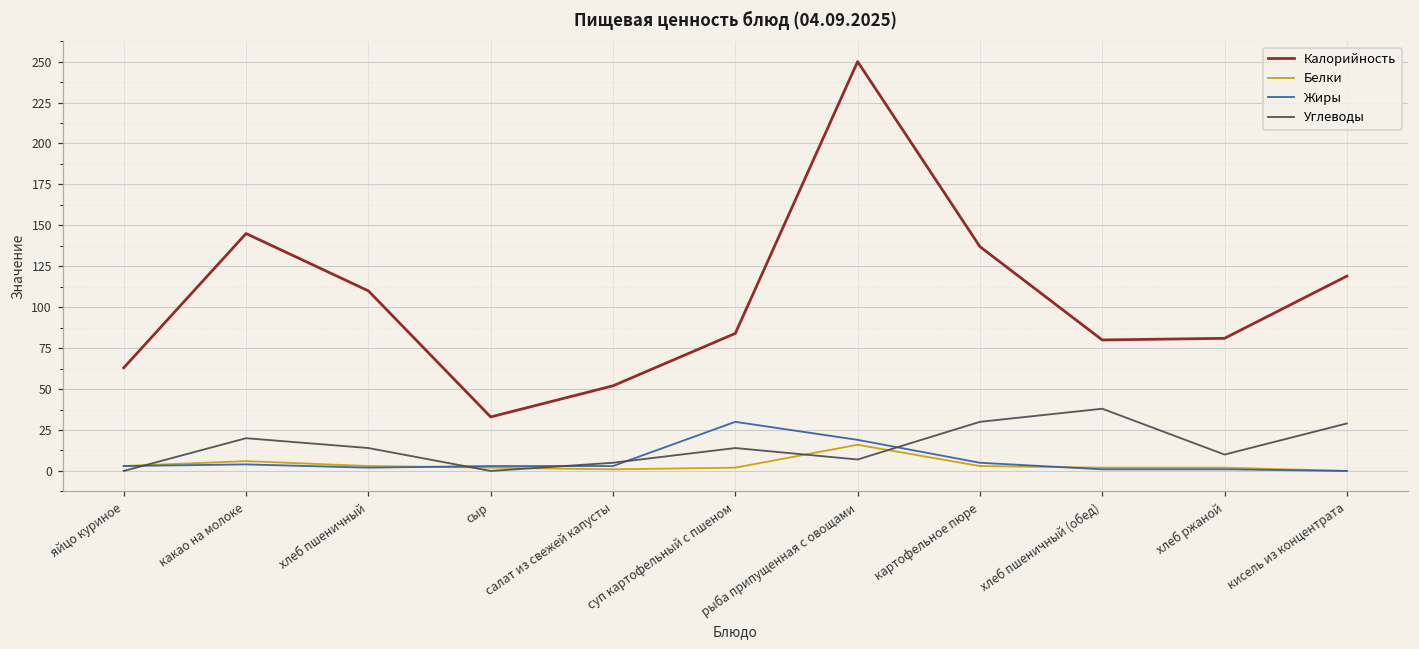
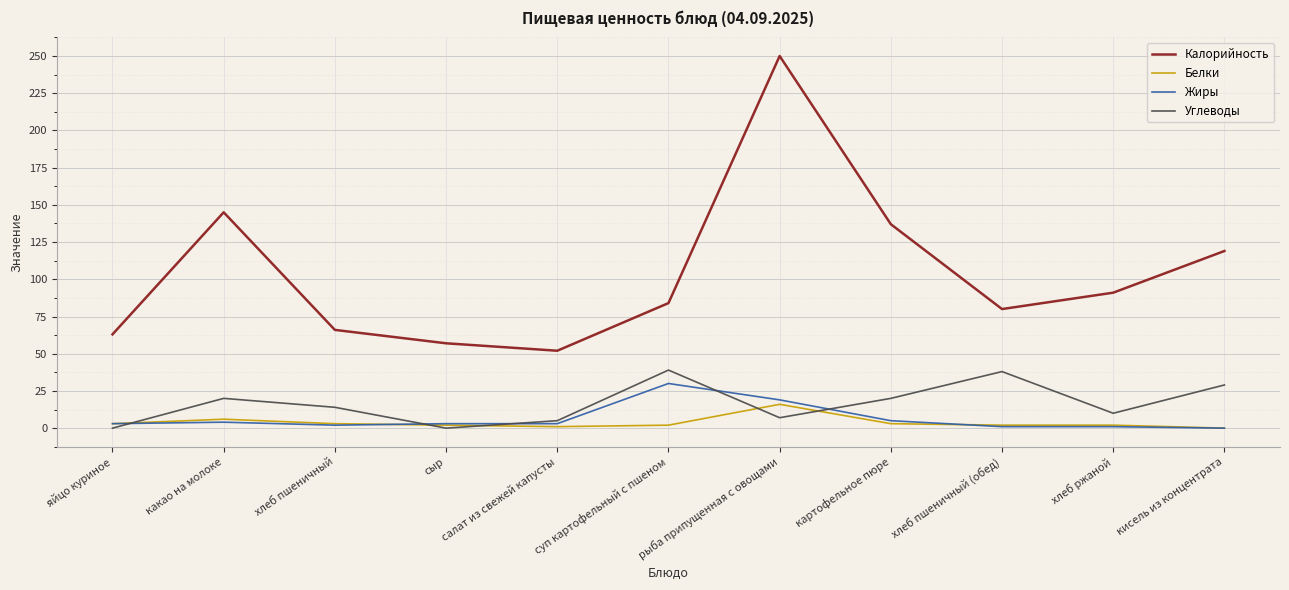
  {
    "Калорийность": {
      "яйцо куриное": 63,
      "какао на молоке": 145,
-     "хлеб пшеничный": 110,
-     "сыр": 33,
+     "хлеб пшеничный": 66,
+     "сыр": 57,
      "салат из свежей капусты": 52,
      "суп картофельный с пшеном": 84,
      "рыба припущенная с овощами": 250,
      "картофельное пюре": 137,
      "хлеб пшеничный (обед)": 80,
-     "хлеб ржаной": 81,
+     "хлеб ржаной": 91,
      "кисель из концентрата": 119
    },
    "Белки": {
      "какао на молоке": 6,
      "салат из свежей капусты": 1,
      "суп картофельный с пшеном": 2,
      "рыба припущенная с овощами": 16,
      "картофельное пюре": 3
    },
    "Жиры": {
      "какао на молоке": 4,
      "салат из свежей капусты": 3,
      "суп картофельный с пшеном": 30,
      "рыба припущенная с овощами": 19,
      "картофельное пюре": 5
    },
    "Углеводы": {
      "яйцо куриное": 0,
      "какао на молоке": 20,
      "хлеб пшеничный": 14,
      "сыр": 0,
      "салат из свежей капусты": 5,
-     "суп картофельный с пшеном": 14,
+     "суп картофельный с пшеном": 39,
      "рыба припущенная с овощами": 7,
-     "картофельное пюре": 30,
+     "картофельное пюре": 20,
      "хлеб пшеничный (обед)": 38,
      "хлеб ржаной": 10,
      "кисель из концентрата": 29
    }
  }
